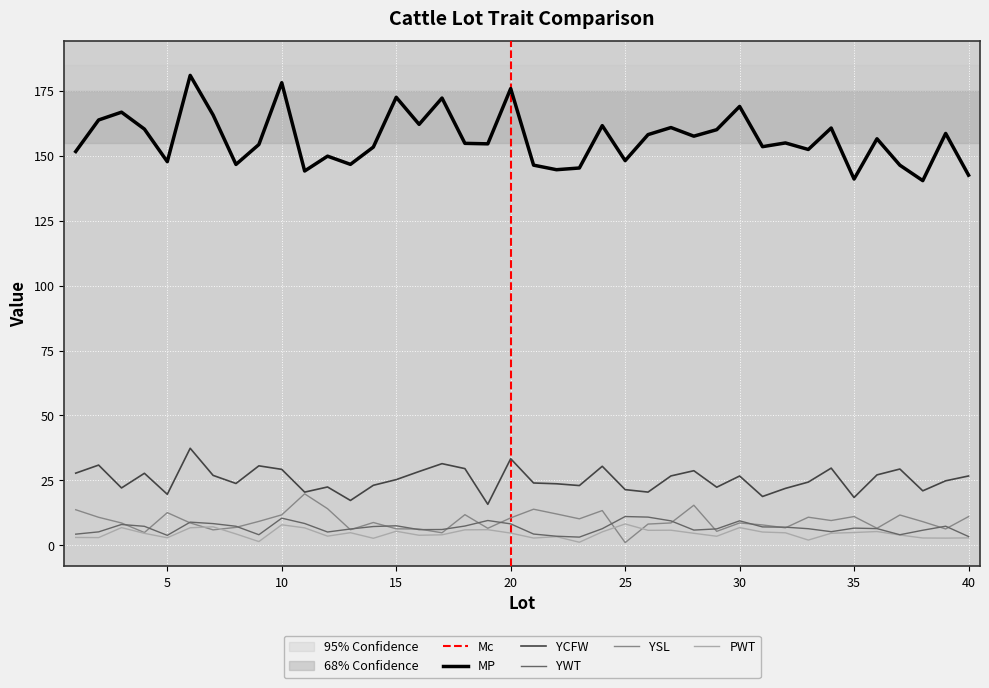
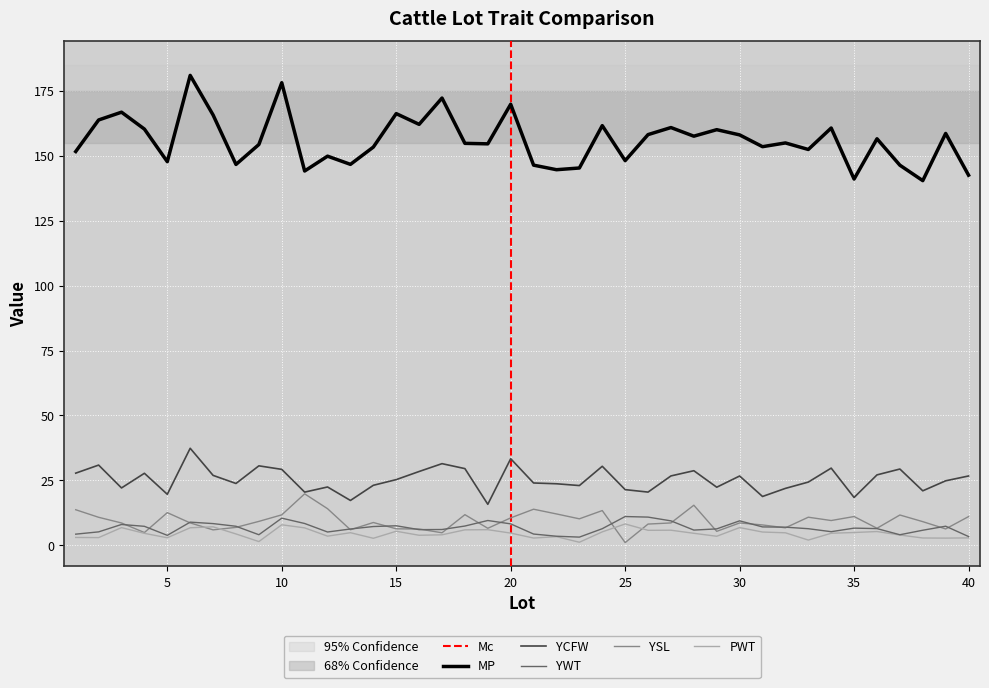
  {
    "MP": {
      "5": 148,
      "10": 178,
-     "15": 173,
-     "20": 176,
+     "15": 166,
+     "20": 170,
      "25": 148,
-     "30": 169,
+     "30": 158,
      "35": 141,
      "40": 143
    }
  }
